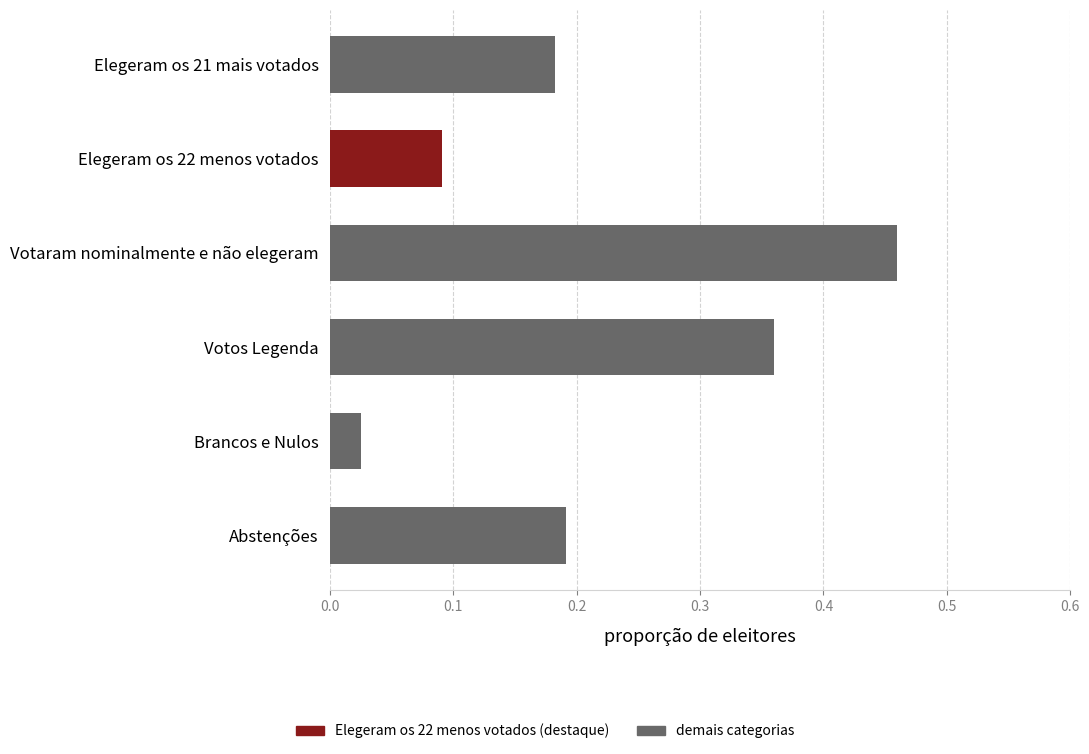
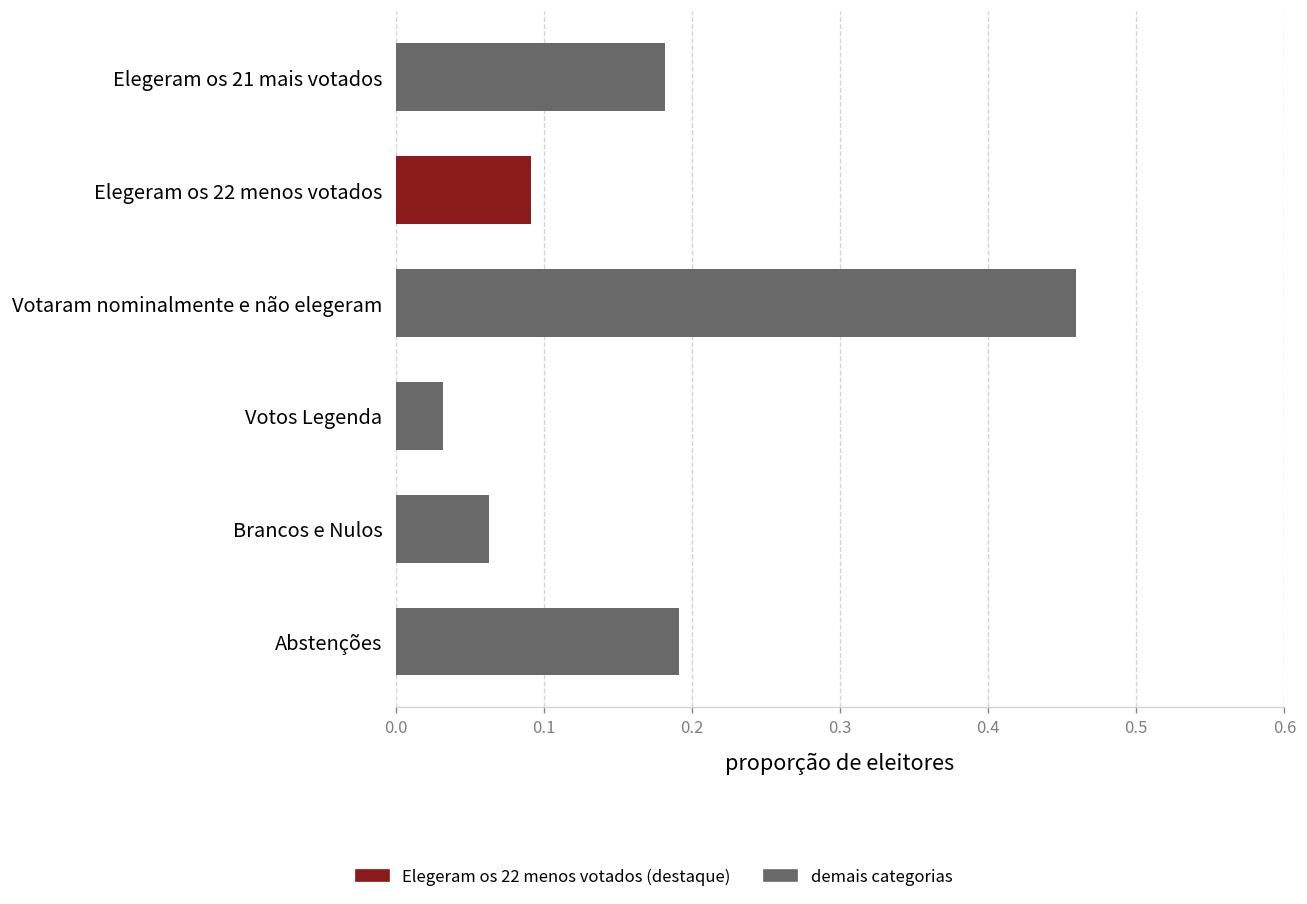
  {
    "Elegeram os 21 mais votados": 0.182,
    "Elegeram os 22 menos votados": 0.091,
    "Votaram nominalmente e não elegeram": 0.459,
-   "Votos Legenda": 0.360,
-   "Brancos e Nulos": 0.025,
+   "Votos Legenda": 0.032,
+   "Brancos e Nulos": 0.063,
    "Abstenções": 0.191
  }
